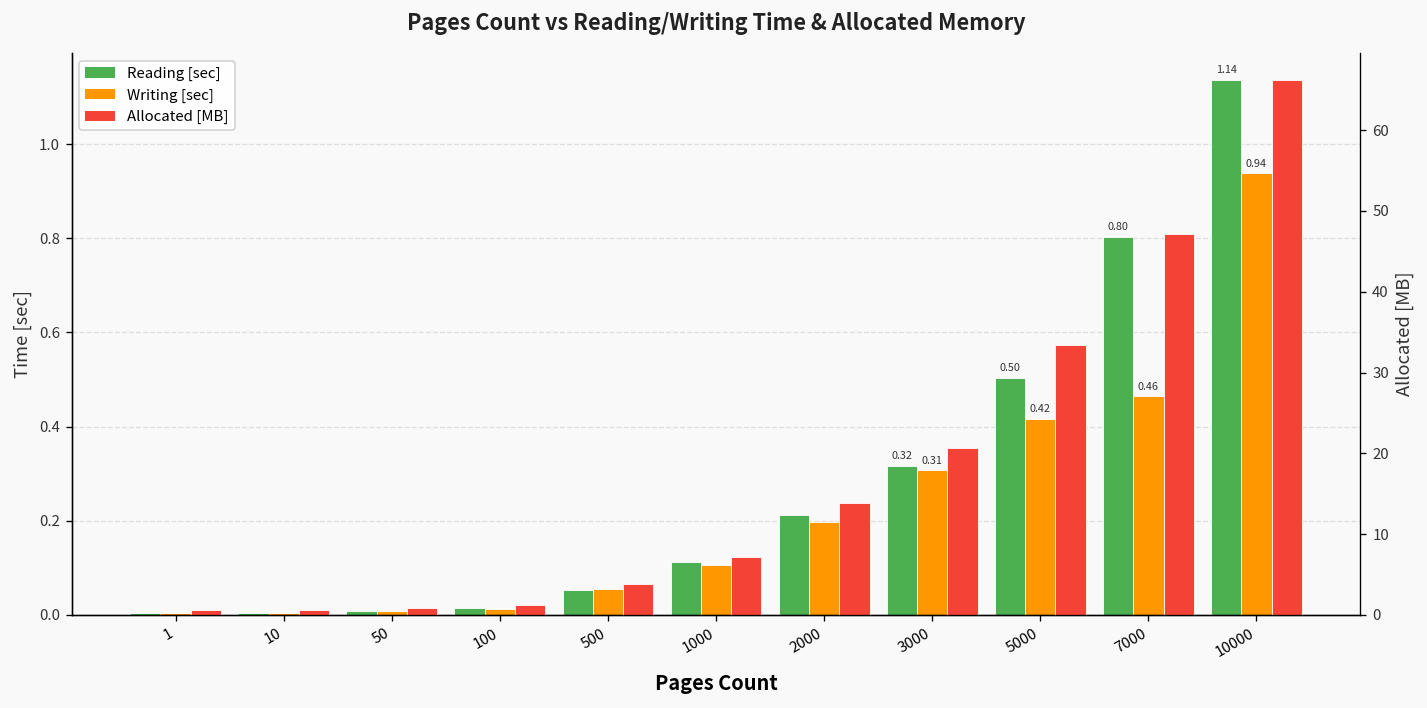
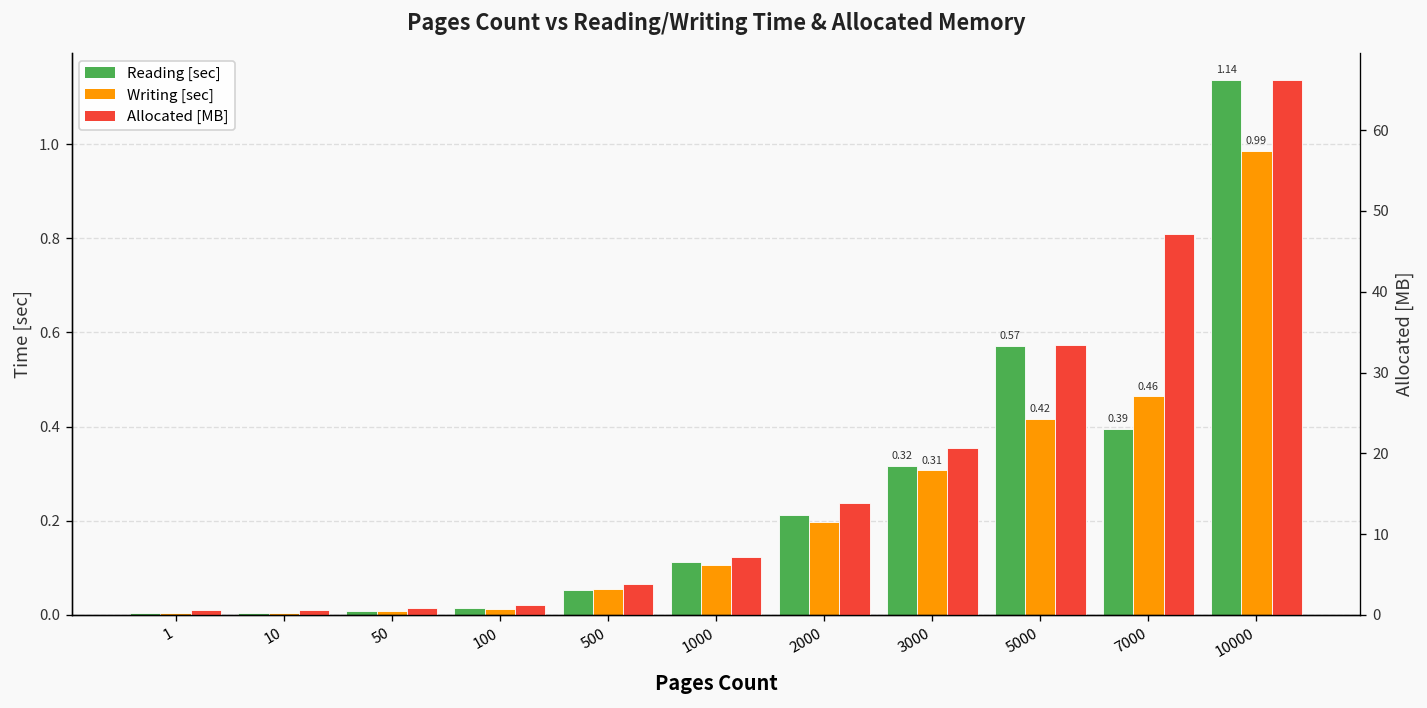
  {
    "Reading [sec]": {
      "3000": 0.32,
-     "5000": 0.50,
-     "7000": 0.80,
+     "5000": 0.57,
+     "7000": 0.39,
      "10000": 1.14
    },
    "Writing [sec]": {
      "3000": 0.31,
      "5000": 0.42,
      "7000": 0.46,
-     "10000": 0.94
+     "10000": 0.99
    }
  }
